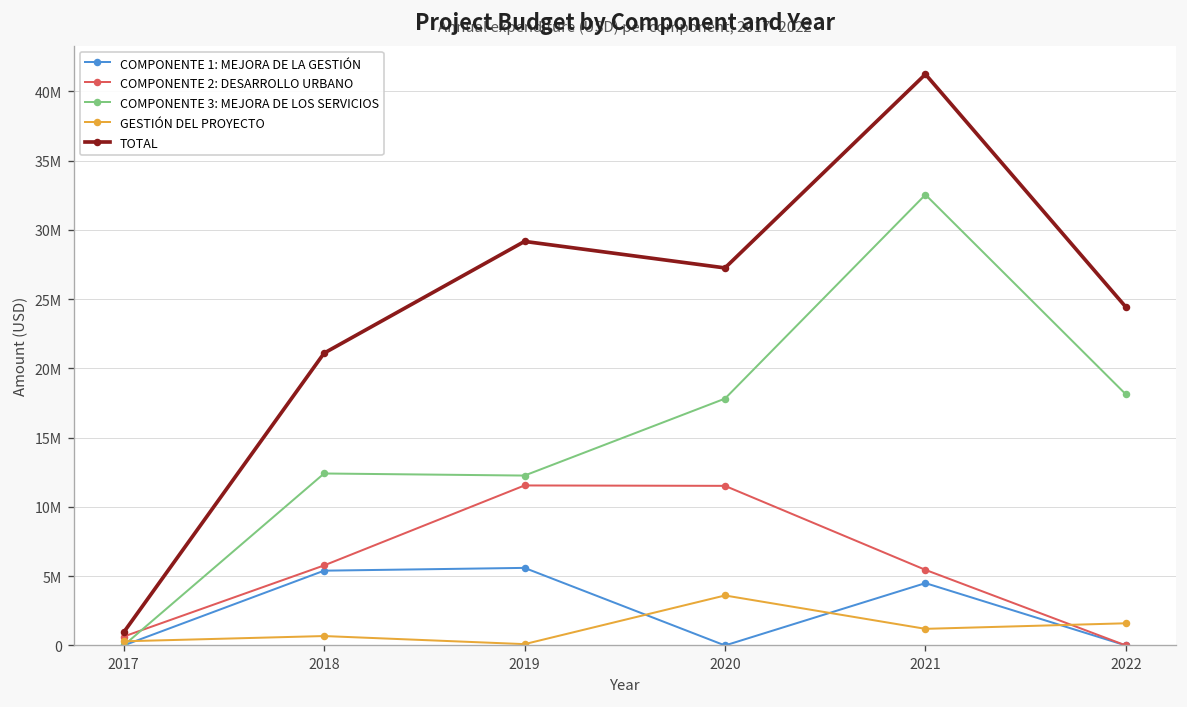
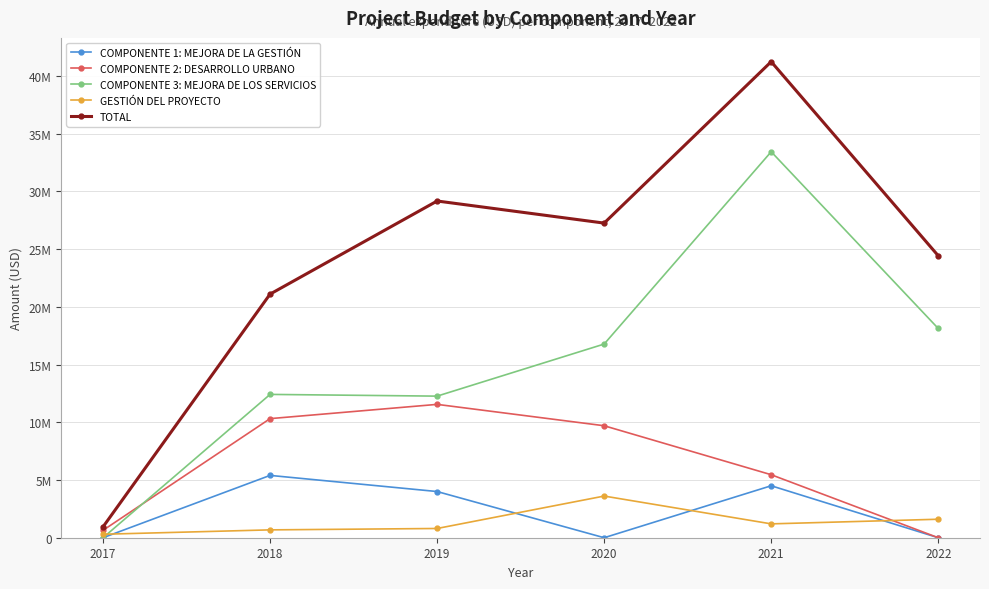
  {
    "COMPONENTE 1: MEJORA DE LA GESTIÓN": {
      "2018": 5400000,
-     "2019": 5600000,
+     "2019": 4000000,
      "2020": 0,
      "2021": 4500000
    },
    "COMPONENTE 2: DESARROLLO URBANO": {
      "2017": 600000,
-     "2018": 5800000,
+     "2018": 10300000,
      "2019": 11500000,
-     "2020": 11500000,
+     "2020": 9700000,
      "2021": 5500000
    },
    "COMPONENTE 3: MEJORA DE LOS SERVICIOS": {
      "2018": 12400000,
      "2019": 12300000,
-     "2020": 17800000,
-     "2021": 32500000,
+     "2020": 16800000,
+     "2021": 33400000,
      "2022": 18100000
    },
    "GESTIÓN DEL PROYECTO": {
      "2017": 300000,
      "2018": 700000,
-     "2019": 100000,
+     "2019": 800000,
      "2020": 3600000,
      "2021": 1200000,
      "2022": 1600000
    },
    "TOTAL": {
      "2017": 900000,
      "2018": 21100000,
      "2019": 29200000,
      "2020": 27200000,
      "2021": 41200000,
      "2022": 24400000
    }
  }
